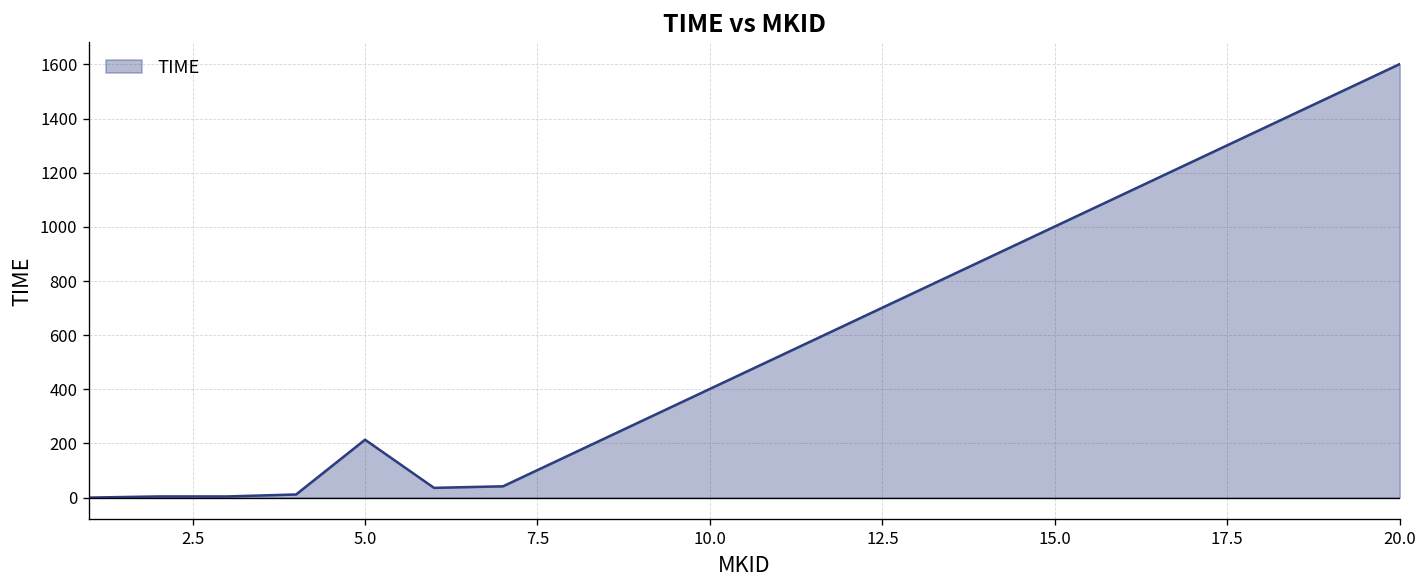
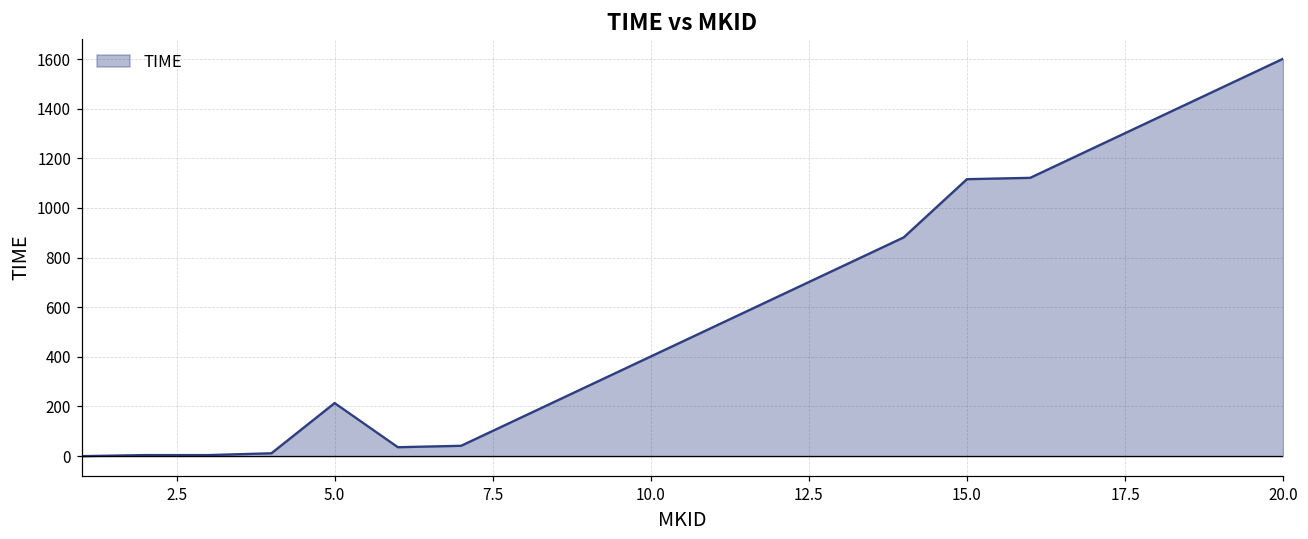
  {
    "5.0": 210,
    "10.0": 400,
-   "15.0": 1000,
+   "15.0": 1120,
    "20.0": 1600
  }
